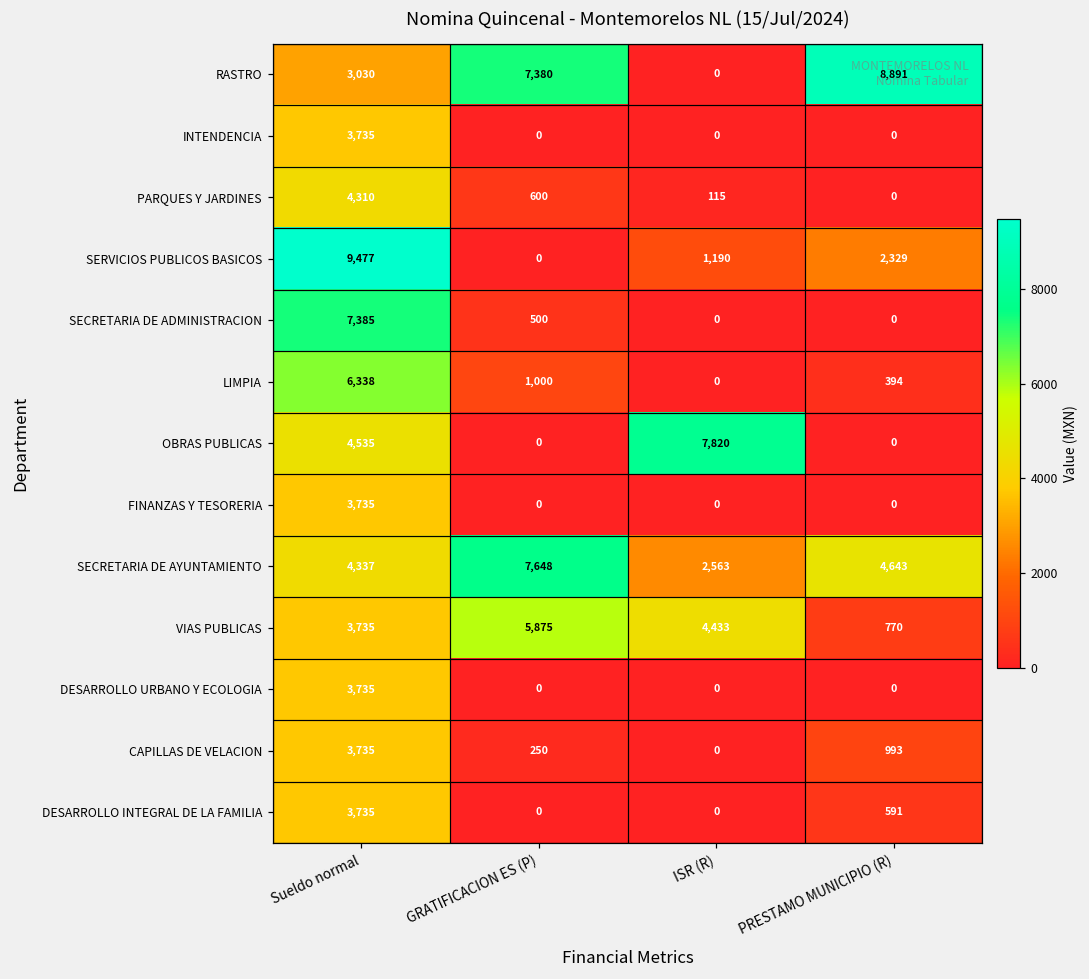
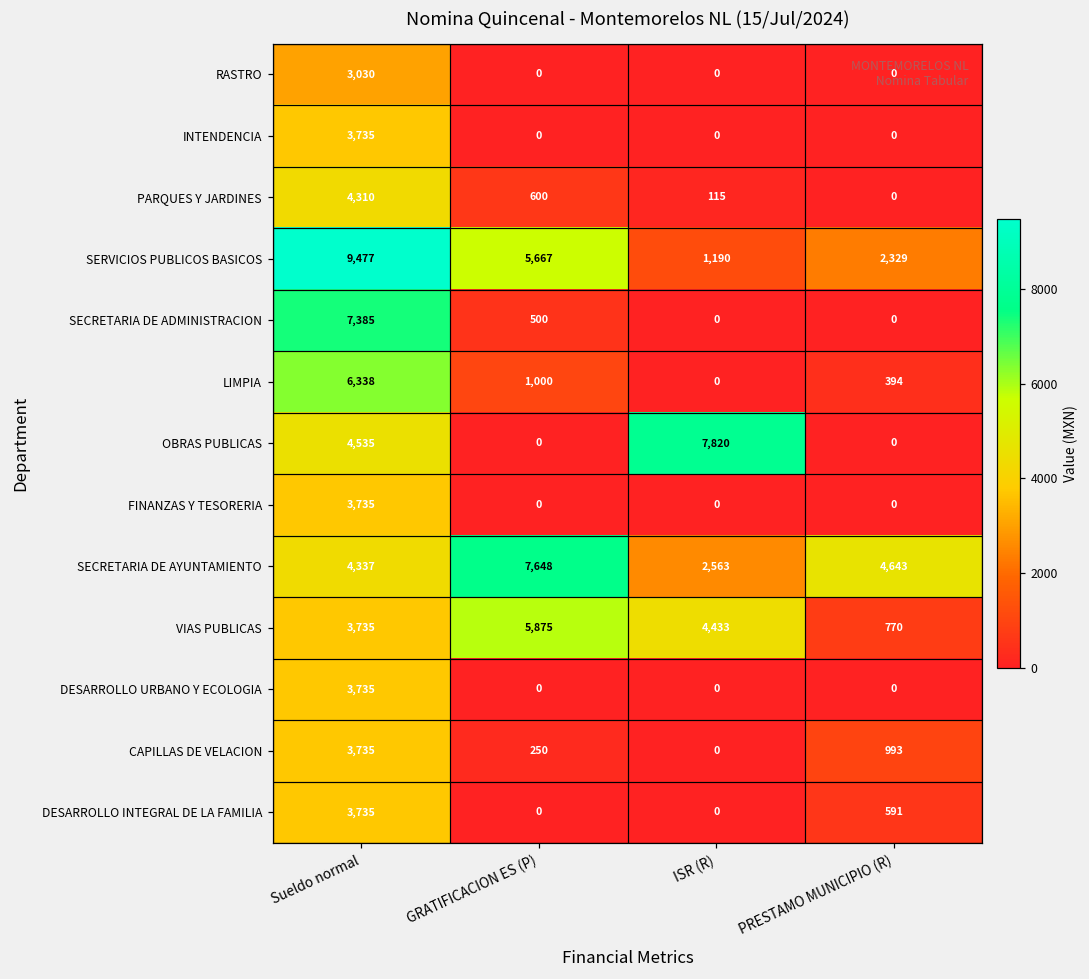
  {
    "RASTRO": {
      "Sueldo normal": "3,030",
-     "GRATIFICACION ES (P)": "7,380",
+     "GRATIFICACION ES (P)": "0",
      "ISR (R)": "0",
-     "PRESTAMO MUNICIPIO (R)": "8,891"
+     "PRESTAMO MUNICIPIO (R)": "0"
    },
    "INTENDENCIA": {
      "Sueldo normal": "3,735",
      "GRATIFICACION ES (P)": "0",
      "ISR (R)": "0",
      "PRESTAMO MUNICIPIO (R)": "0"
    },
    "PARQUES Y JARDINES": {
      "Sueldo normal": "4,310",
      "GRATIFICACION ES (P)": "600",
      "ISR (R)": "115",
      "PRESTAMO MUNICIPIO (R)": "0"
    },
    "SERVICIOS PUBLICOS BASICOS": {
      "Sueldo normal": "9,477",
-     "GRATIFICACION ES (P)": "0",
+     "GRATIFICACION ES (P)": "5,667",
      "ISR (R)": "1,190",
      "PRESTAMO MUNICIPIO (R)": "2,329"
    },
    "SECRETARIA DE ADMINISTRACION": {
      "Sueldo normal": "7,385",
      "GRATIFICACION ES (P)": "500",
      "ISR (R)": "0",
      "PRESTAMO MUNICIPIO (R)": "0"
    },
    "LIMPIA": {
      "Sueldo normal": "6,338",
      "GRATIFICACION ES (P)": "1,000",
      "ISR (R)": "0",
      "PRESTAMO MUNICIPIO (R)": "394"
    },
    "OBRAS PUBLICAS": {
      "Sueldo normal": "4,535",
      "GRATIFICACION ES (P)": "0",
      "ISR (R)": "7,820",
      "PRESTAMO MUNICIPIO (R)": "0"
    },
    "FINANZAS Y TESORERIA": {
      "Sueldo normal": "3,735",
      "GRATIFICACION ES (P)": "0",
      "ISR (R)": "0",
      "PRESTAMO MUNICIPIO (R)": "0"
    },
    "SECRETARIA DE AYUNTAMIENTO": {
      "Sueldo normal": "4,337",
      "GRATIFICACION ES (P)": "7,648",
      "ISR (R)": "2,563",
      "PRESTAMO MUNICIPIO (R)": "4,643"
    },
    "VIAS PUBLICAS": {
      "Sueldo normal": "3,735",
      "GRATIFICACION ES (P)": "5,875",
      "ISR (R)": "4,433",
      "PRESTAMO MUNICIPIO (R)": "770"
    },
    "DESARROLLO URBANO Y ECOLOGIA": {
      "Sueldo normal": "3,735",
      "GRATIFICACION ES (P)": "0",
      "ISR (R)": "0",
      "PRESTAMO MUNICIPIO (R)": "0"
    },
    "CAPILLAS DE VELACION": {
      "Sueldo normal": "3,735",
      "GRATIFICACION ES (P)": "250",
      "ISR (R)": "0",
      "PRESTAMO MUNICIPIO (R)": "993"
    },
    "DESARROLLO INTEGRAL DE LA FAMILIA": {
      "Sueldo normal": "3,735",
      "GRATIFICACION ES (P)": "0",
      "ISR (R)": "0",
      "PRESTAMO MUNICIPIO (R)": "591"
    }
  }
